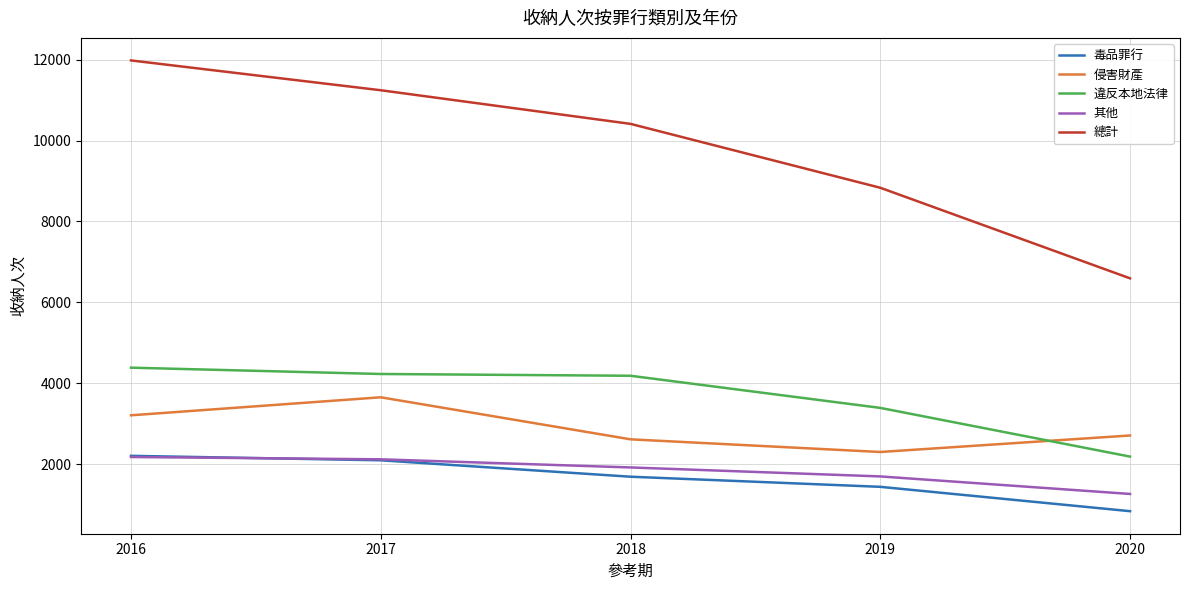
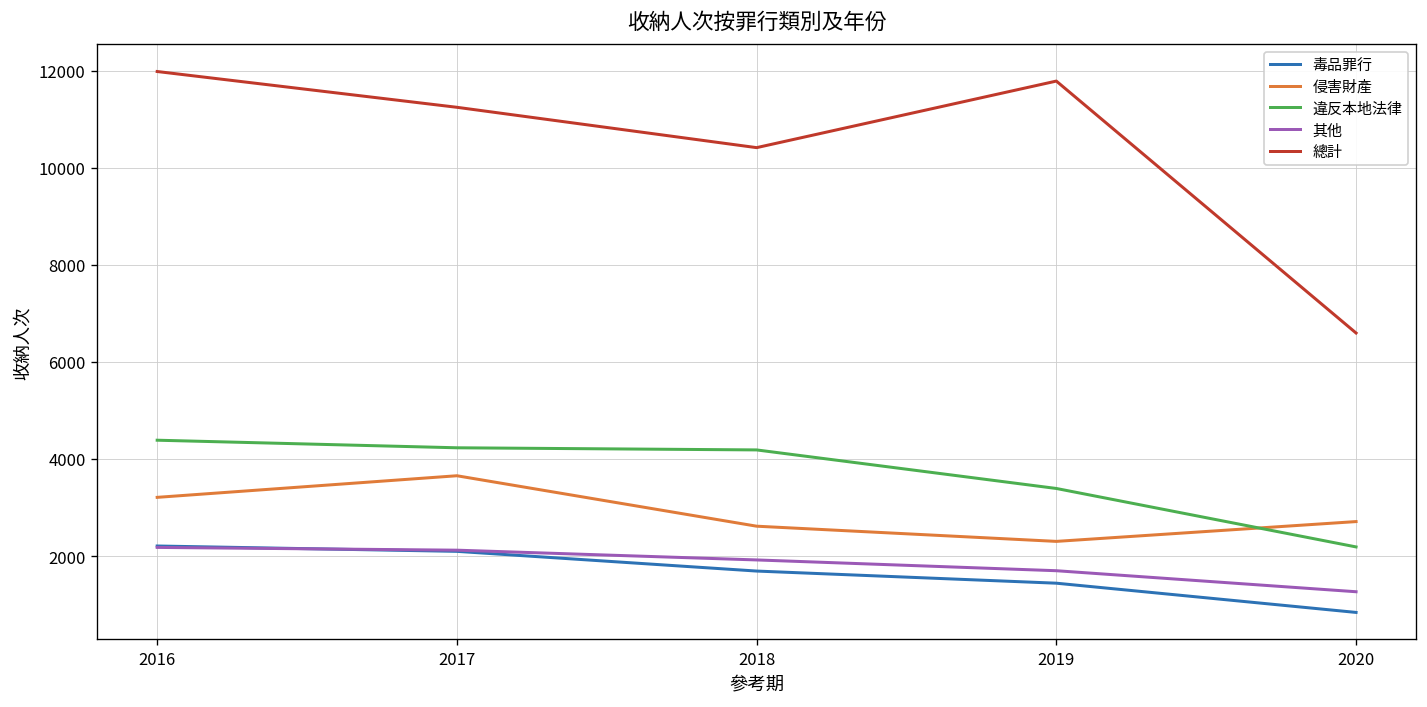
  {
    "毒品罪行": {
      "2018": 1700,
      "2019": 1400,
      "2020": 800
    },
    "侵害財產": {
      "2016": 3200,
      "2017": 3700,
      "2018": 2600,
      "2019": 2300,
      "2020": 2700
    },
    "違反本地法律": {
      "2016": 4400,
      "2017": 4200,
      "2018": 4200,
      "2019": 3400,
      "2020": 2200
    },
    "其他": {
      "2018": 1900,
      "2019": 1700,
      "2020": 1300
    },
    "總計": {
      "2016": 12000,
      "2017": 11200,
      "2018": 10400,
-     "2019": 8800,
+     "2019": 11800,
      "2020": 6600
    }
  }
